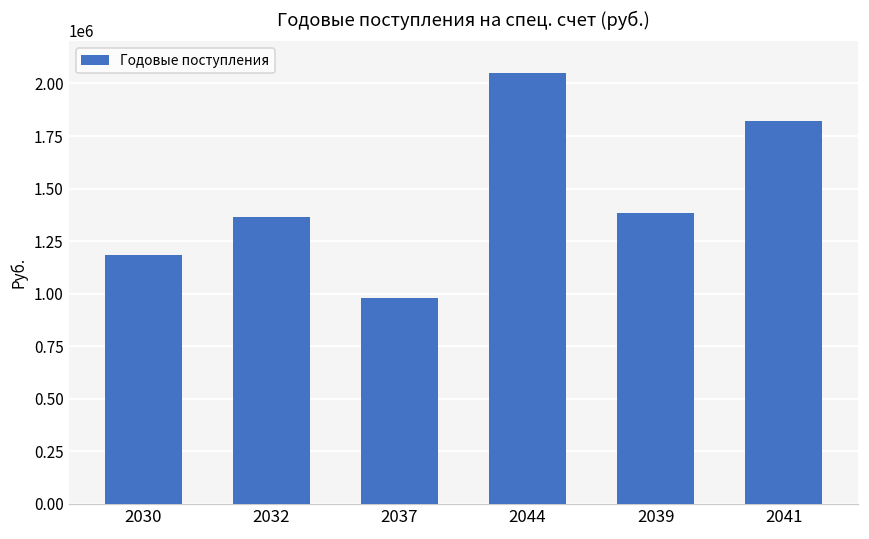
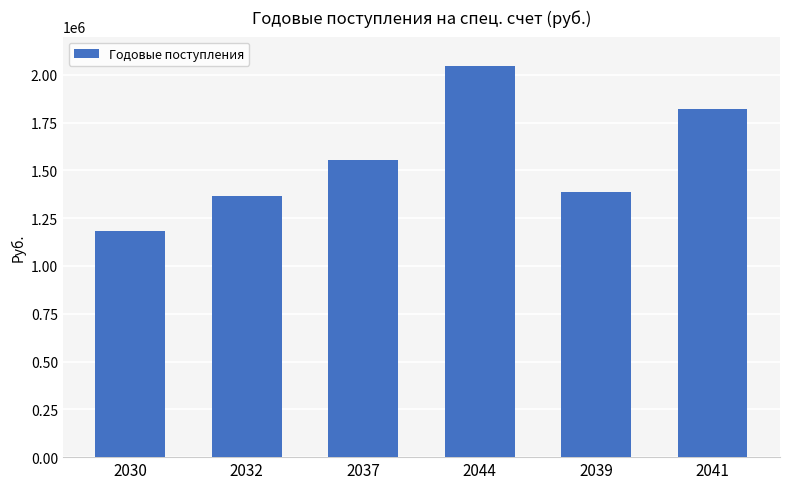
  {
    "2030": 1180000,
    "2032": 1370000,
-   "2037": 980000,
+   "2037": 1560000,
    "2044": 2050000,
    "2039": 1390000,
    "2041": 1820000
  }
